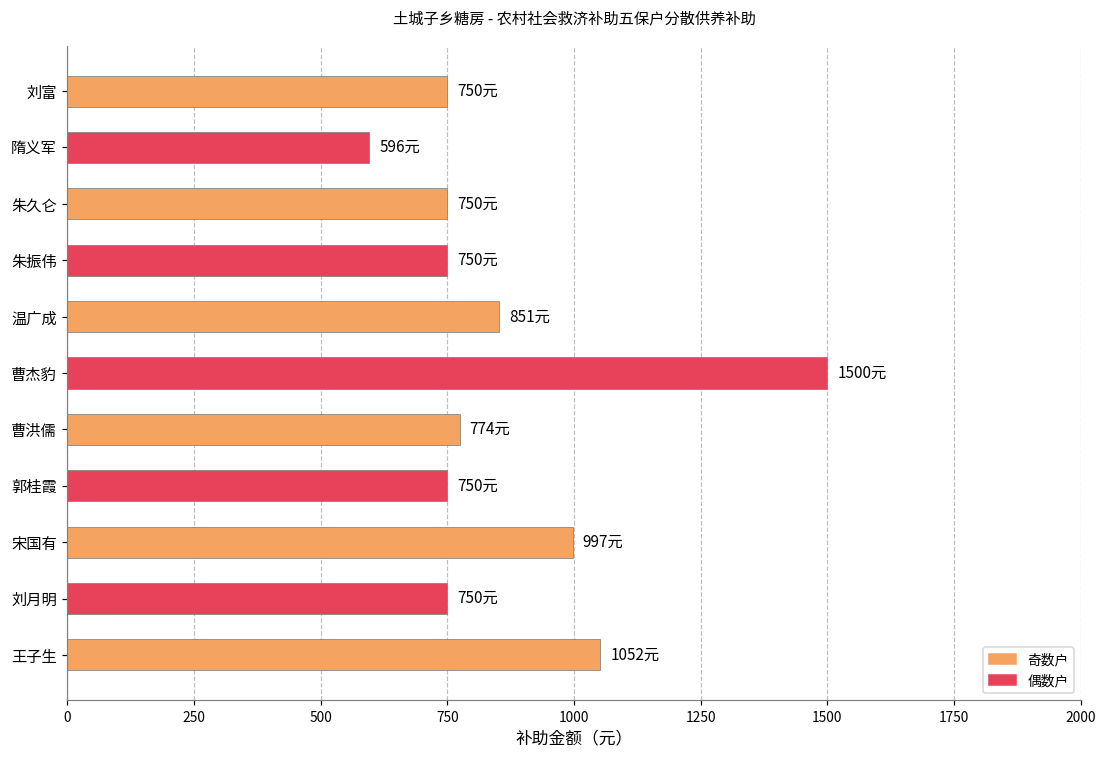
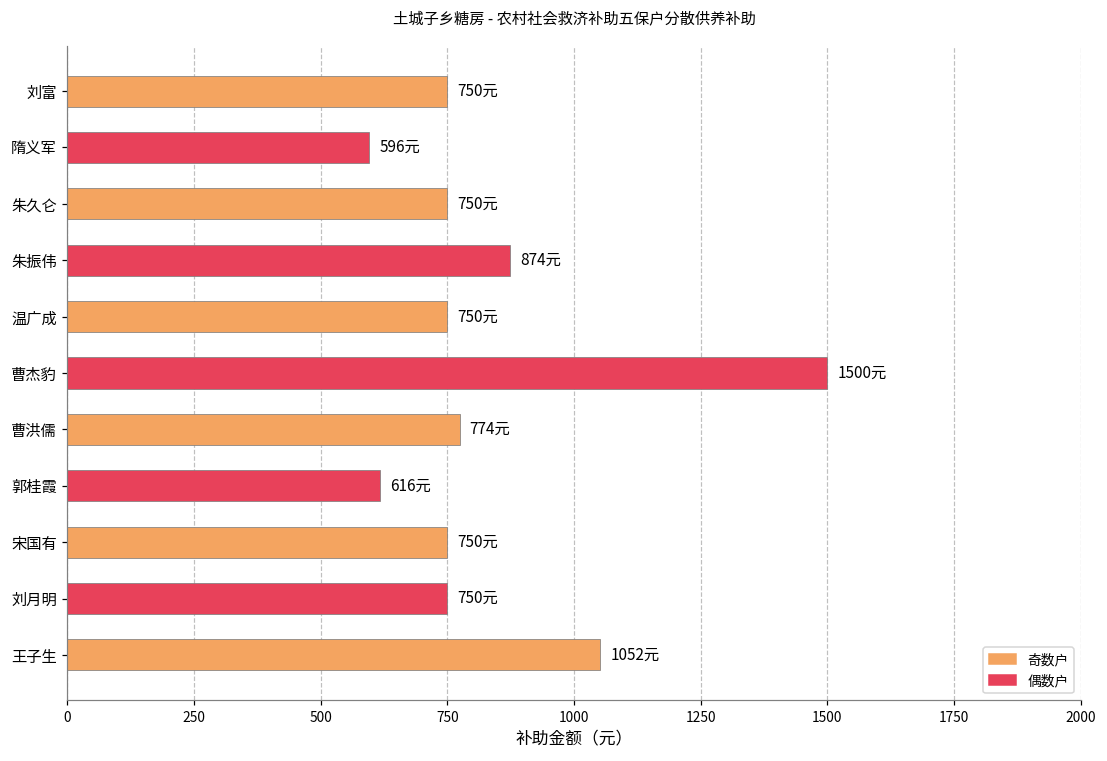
  {
    "刘富": "750元",
    "隋义军": "596元",
    "朱久仑": "750元",
-   "朱振伟": "750元",
-   "温广成": "851元",
+   "朱振伟": "874元",
+   "温广成": "750元",
    "曹杰豹": "1500元",
    "曹洪儒": "774元",
-   "郭桂霞": "750元",
-   "宋国有": "997元",
+   "郭桂霞": "616元",
+   "宋国有": "750元",
    "刘月明": "750元",
    "王子生": "1052元"
  }
